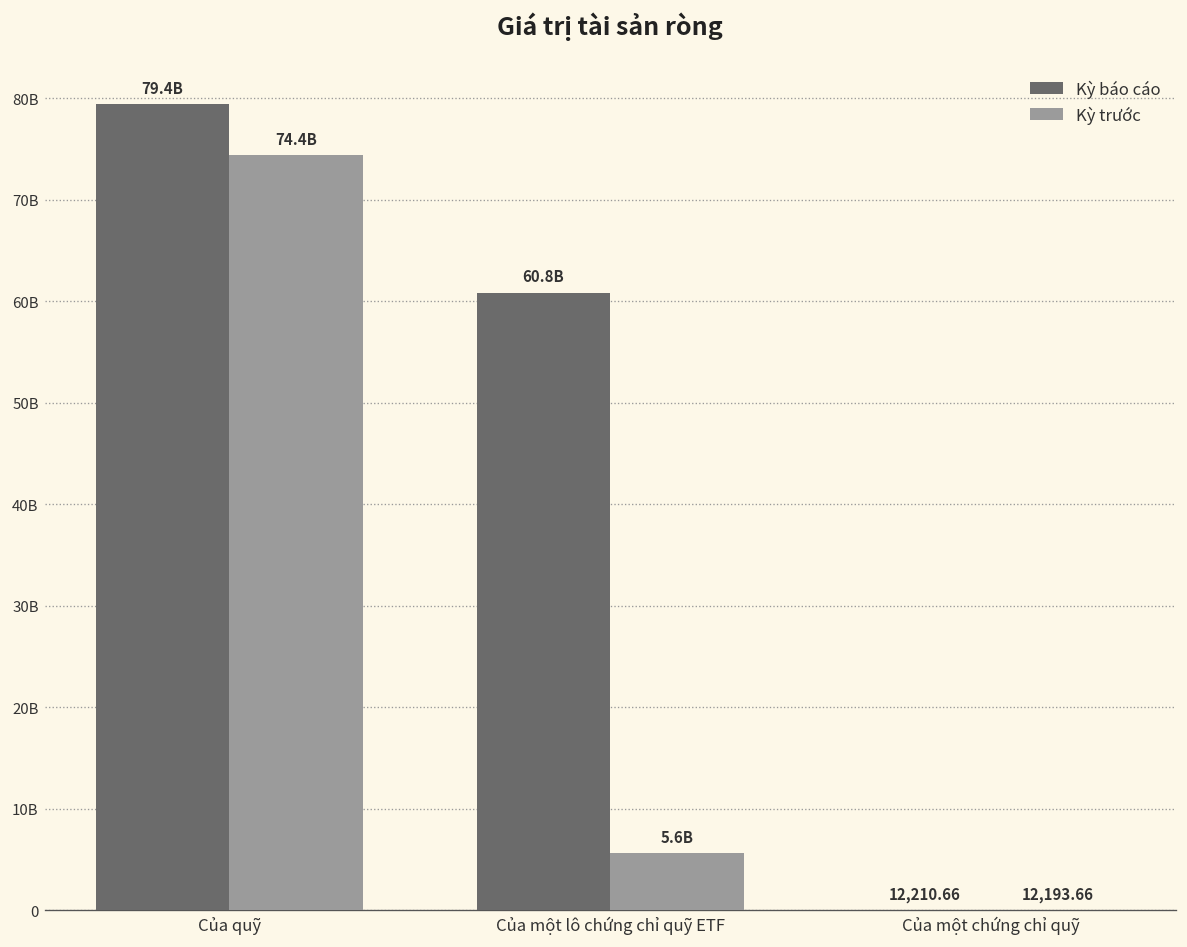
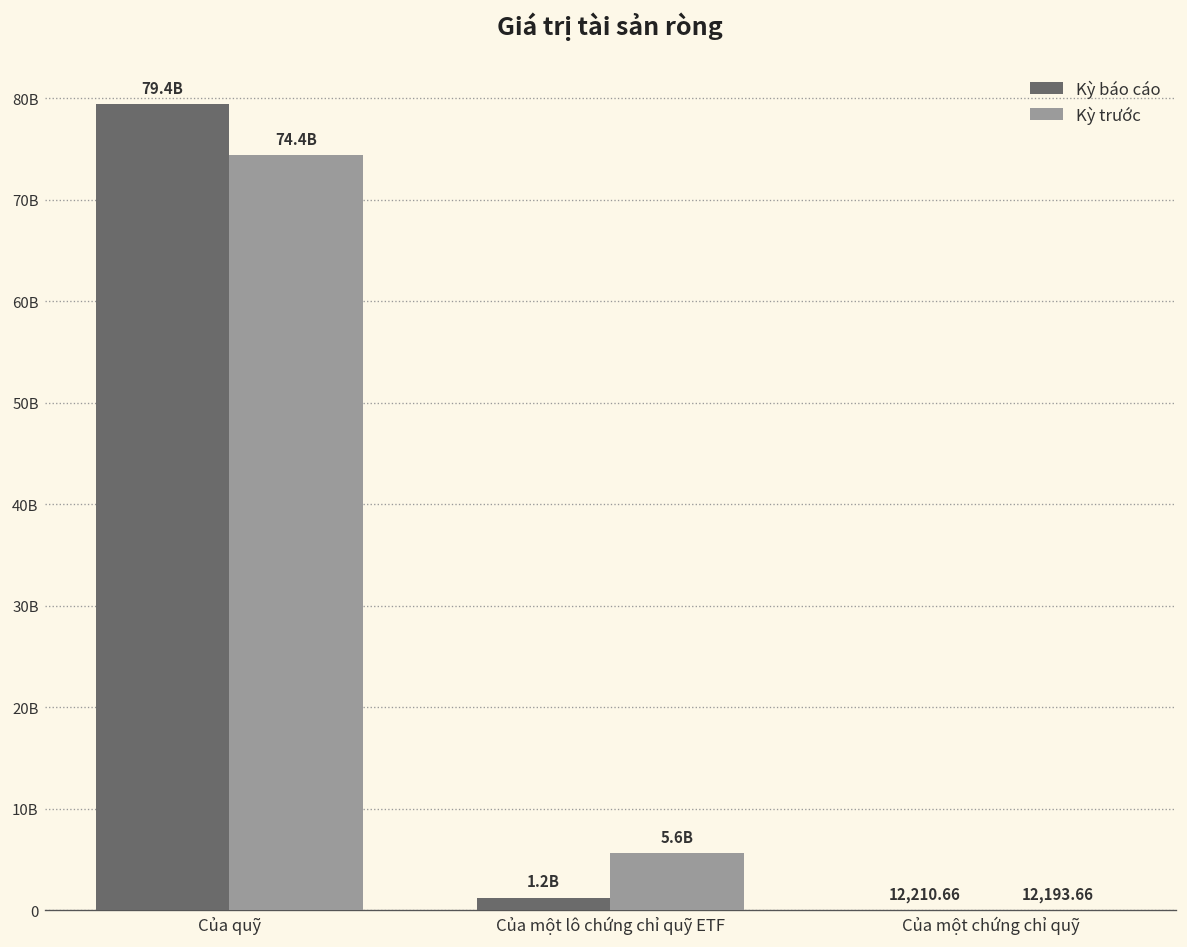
  {
    "Kỳ báo cáo": {
      "Của quỹ": "79.4B",
-     "Của một lô chứng chỉ quỹ ETF": "60.8B",
+     "Của một lô chứng chỉ quỹ ETF": "1.2B",
      "Của một chứng chỉ quỹ": "12,210.66"
    },
    "Kỳ trước": {
      "Của quỹ": "74.4B",
      "Của một lô chứng chỉ quỹ ETF": "5.6B",
      "Của một chứng chỉ quỹ": "12,193.66"
    }
  }
